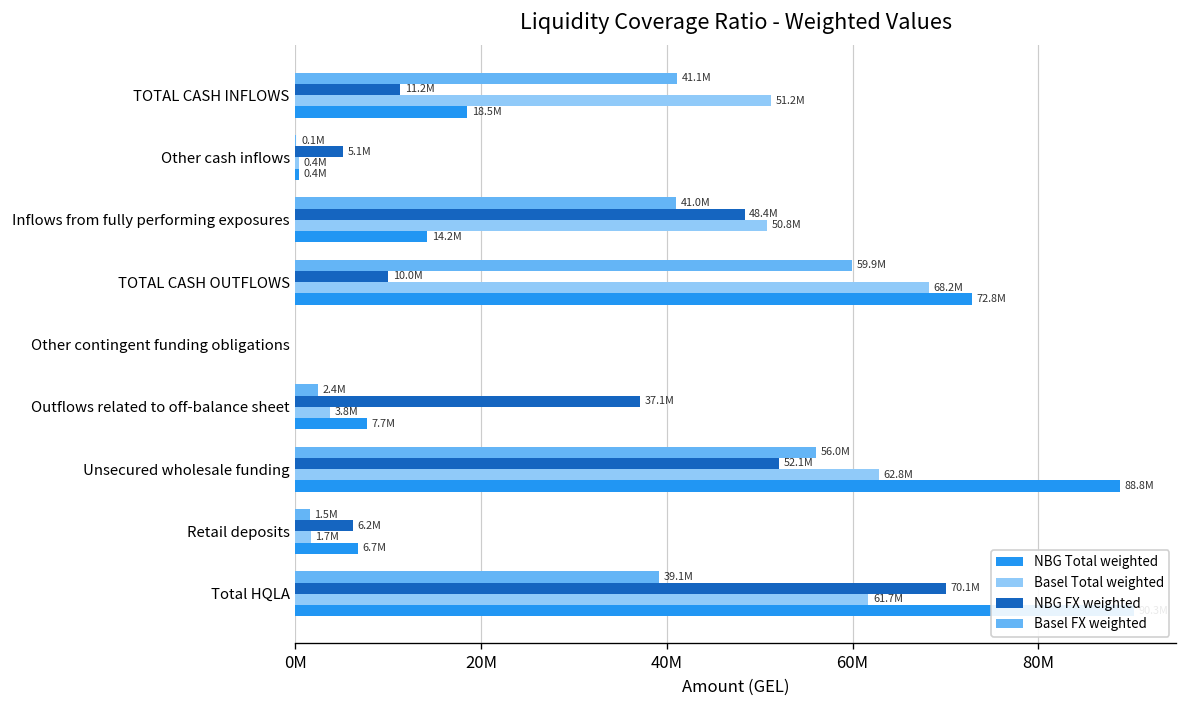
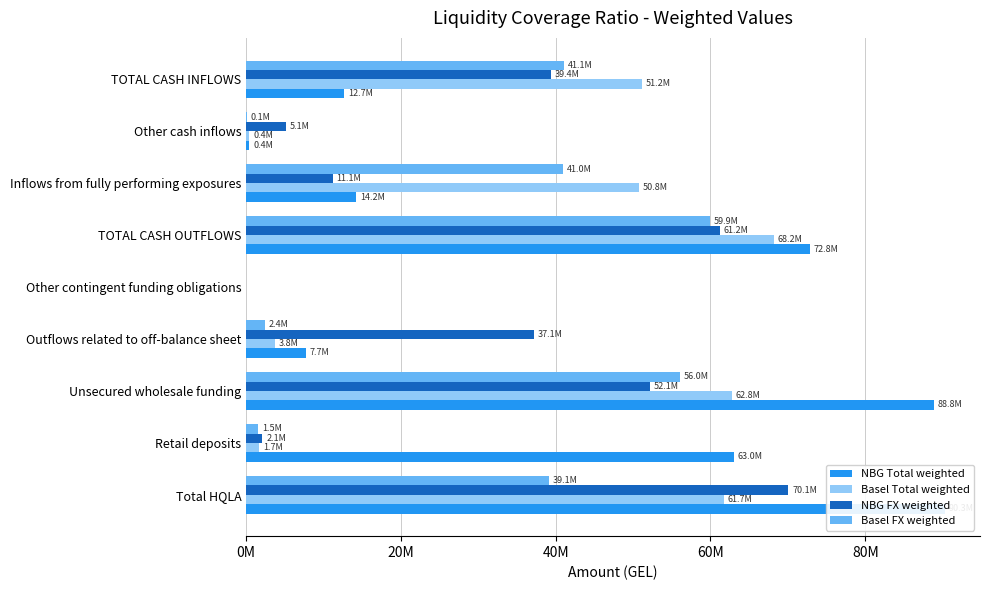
  {
    "NBG Total weighted": {
-     "TOTAL CASH INFLOWS": "18.5M",
+     "TOTAL CASH INFLOWS": "12.7M",
      "Other cash inflows": "0.4M",
      "Inflows from fully performing exposures": "14.2M",
      "TOTAL CASH OUTFLOWS": "72.8M",
      "Outflows related to off-balance sheet": "7.7M",
      "Unsecured wholesale funding": "88.8M",
-     "Retail deposits": "6.7M"
+     "Retail deposits": "63.0M"
    },
    "NBG FX weighted": {
-     "TOTAL CASH INFLOWS": "11.2M",
+     "TOTAL CASH INFLOWS": "39.4M",
      "Other cash inflows": "5.1M",
-     "Inflows from fully performing exposures": "48.4M",
-     "TOTAL CASH OUTFLOWS": "10.0M",
+     "Inflows from fully performing exposures": "11.1M",
+     "TOTAL CASH OUTFLOWS": "61.2M",
      "Outflows related to off-balance sheet": "37.1M",
      "Unsecured wholesale funding": "52.1M",
-     "Retail deposits": "6.2M",
+     "Retail deposits": "2.1M",
      "Total HQLA": "70.1M"
    }
  }
